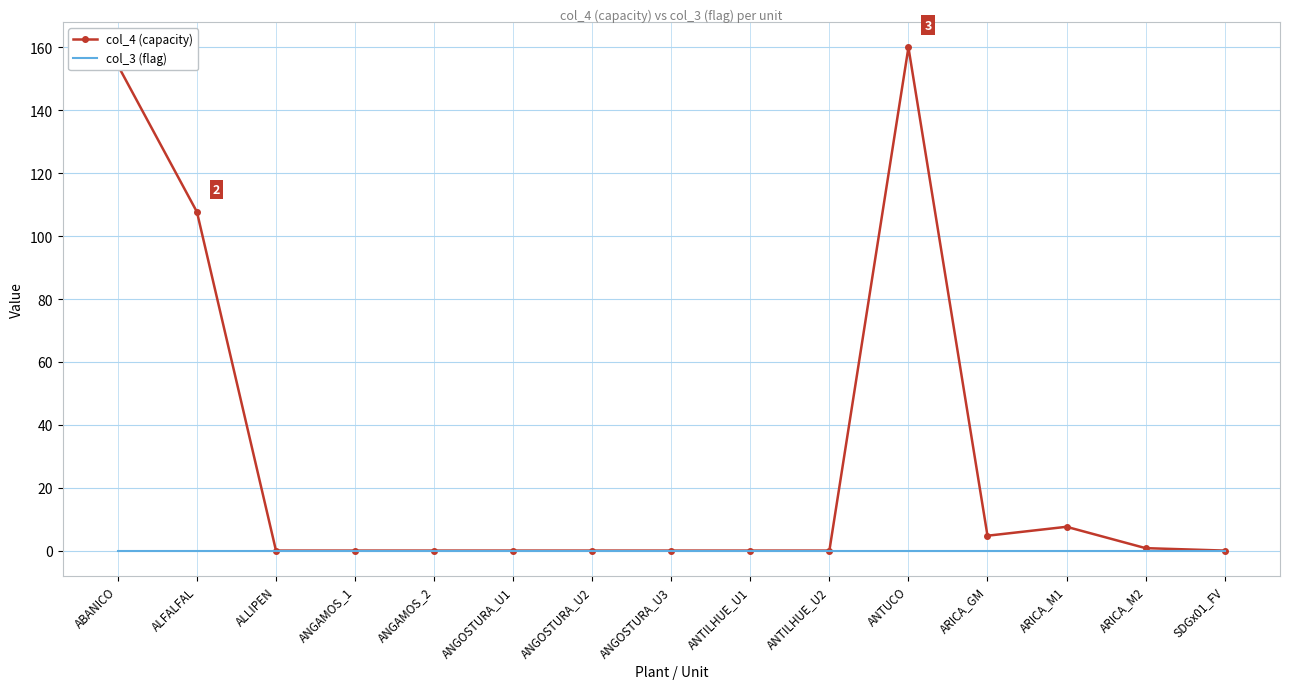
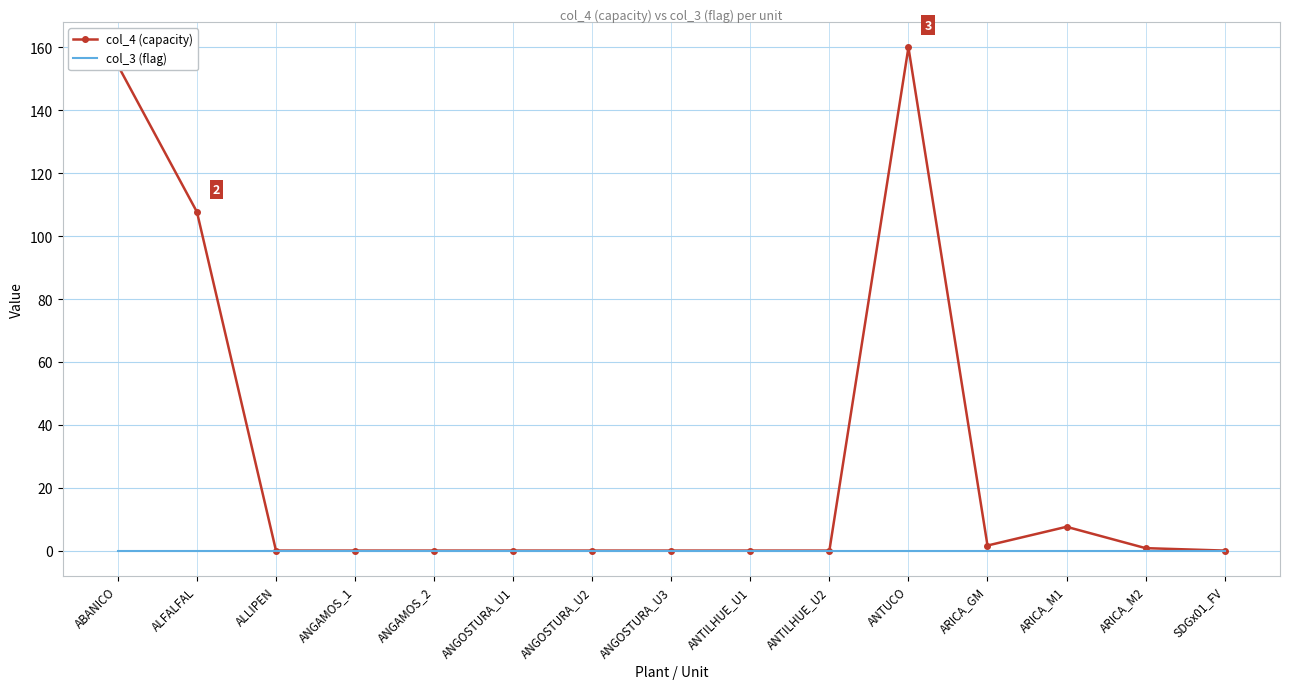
  {
    "col_4 (capacity)": {
-     "ARICA_GM": 5,
+     "ARICA_GM": 2,
      "ARICA_M1": 8
    },
    "col_3 (flag)": {
      "ABANICO": 0,
      "ALFALFAL": 0,
      "ANTUCO": 0,
      "ARICA_GM": 0,
      "ARICA_M1": 0
    }
  }
